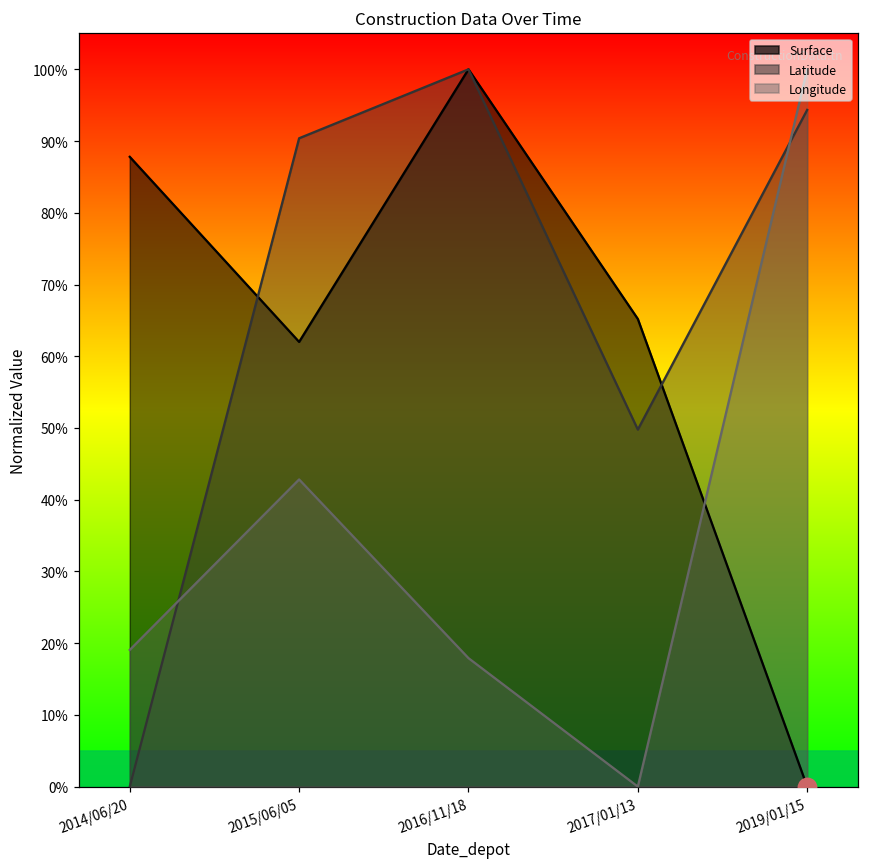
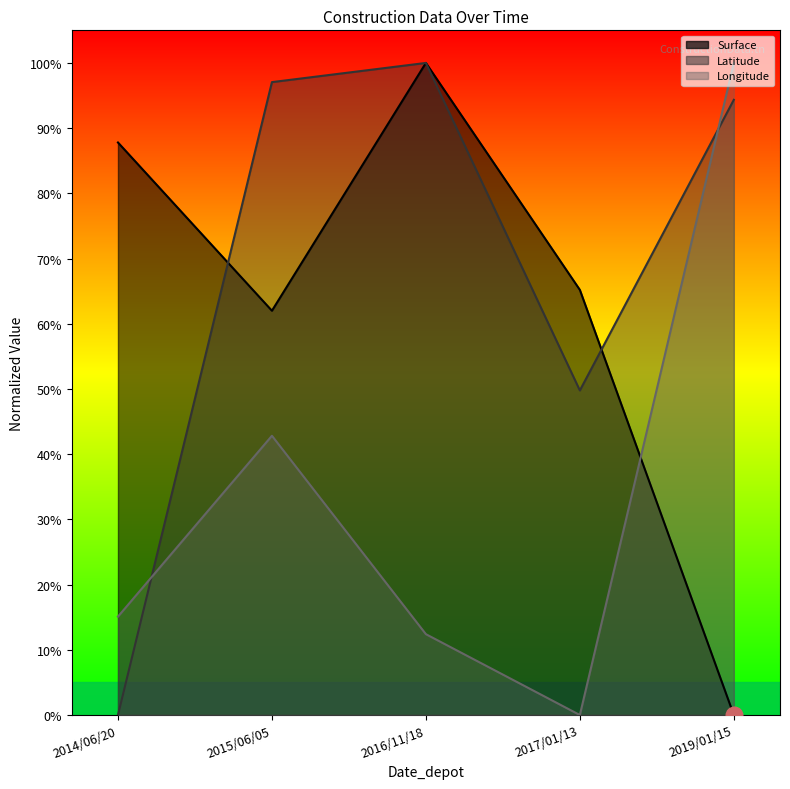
  {
    "Surface": {
      "2014/06/20": "88%",
      "2015/06/05": "62%",
      "2017/01/13": "65%"
    },
    "Latitude": {
-     "2015/06/05": "90%",
+     "2015/06/05": "97%",
      "2017/01/13": "50%",
      "2019/01/15": "94%"
    },
    "Longitude": {
-     "2014/06/20": "19%",
+     "2014/06/20": "15%",
      "2015/06/05": "43%",
-     "2016/11/18": "18%"
+     "2016/11/18": "12%"
    }
  }
